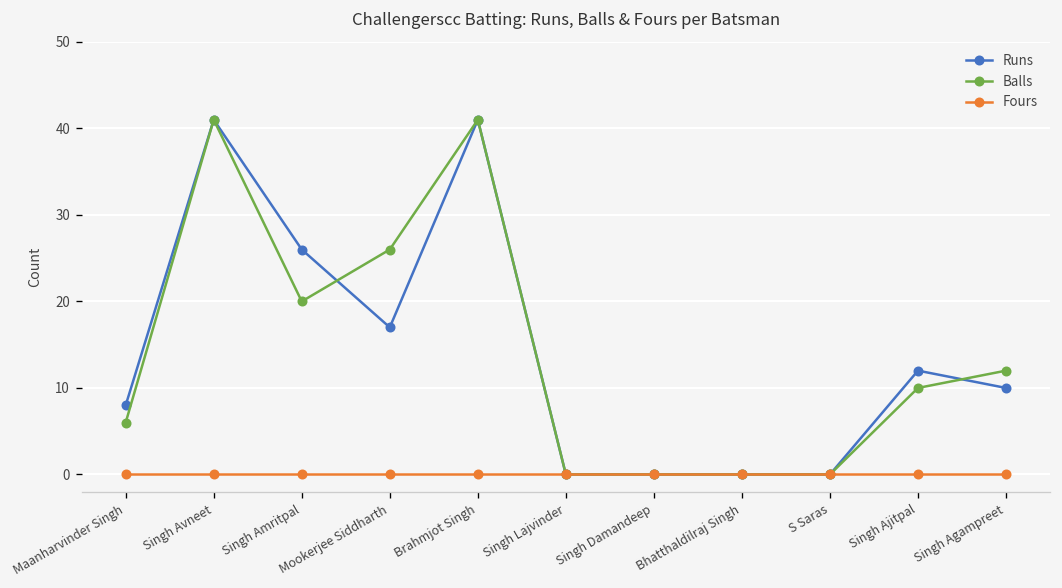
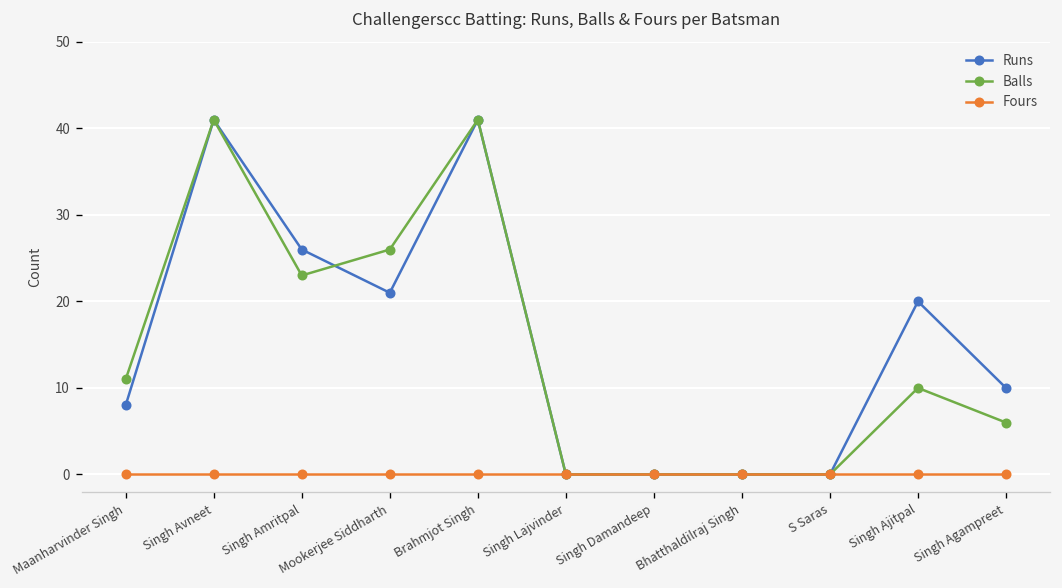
  {
    "Runs": {
      "Maanharvinder Singh": 8,
      "Singh Amritpal": 26,
-     "Mookerjee Siddharth": 17,
-     "Singh Ajitpal": 12,
+     "Mookerjee Siddharth": 21,
+     "Singh Ajitpal": 20,
      "Singh Agampreet": 10
    },
    "Balls": {
-     "Maanharvinder Singh": 6,
-     "Singh Amritpal": 20,
+     "Maanharvinder Singh": 11,
+     "Singh Amritpal": 23,
      "Mookerjee Siddharth": 26,
      "Singh Ajitpal": 10,
-     "Singh Agampreet": 12
+     "Singh Agampreet": 6
    },
    "Fours": {
      "Maanharvinder Singh": 0,
      "Singh Avneet": 0,
      "Singh Amritpal": 0,
      "Mookerjee Siddharth": 0,
      "Brahmjot Singh": 0,
      "Singh Ajitpal": 0,
      "Singh Agampreet": 0
    }
  }
